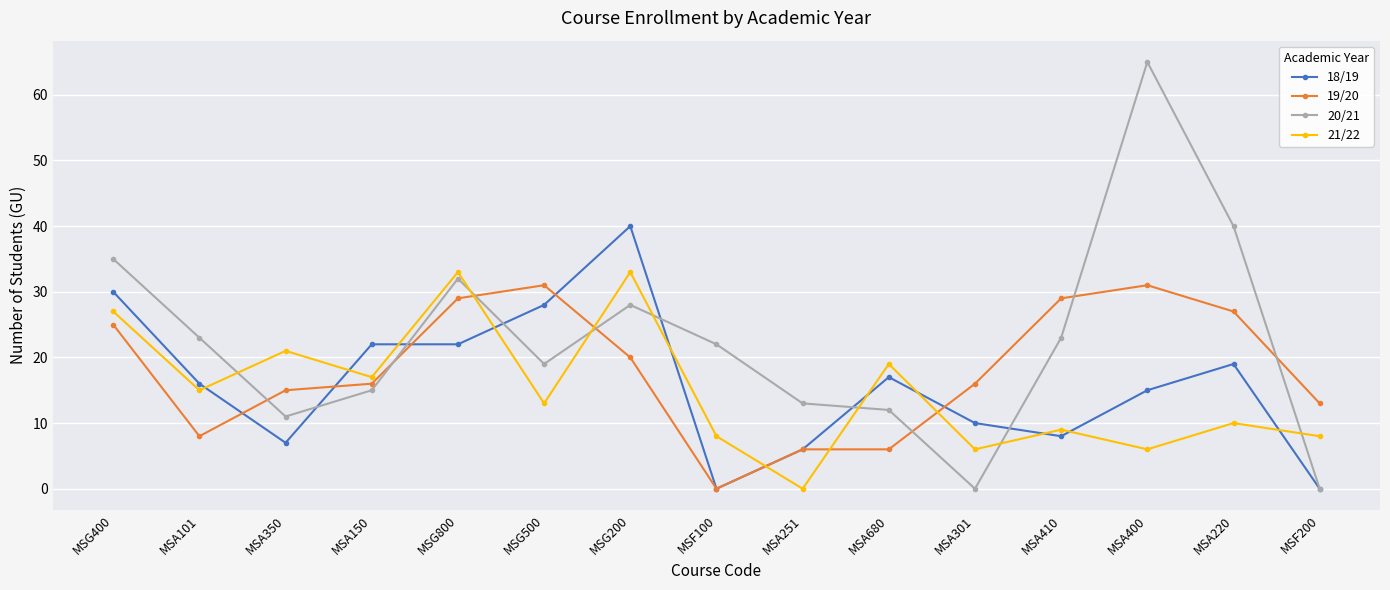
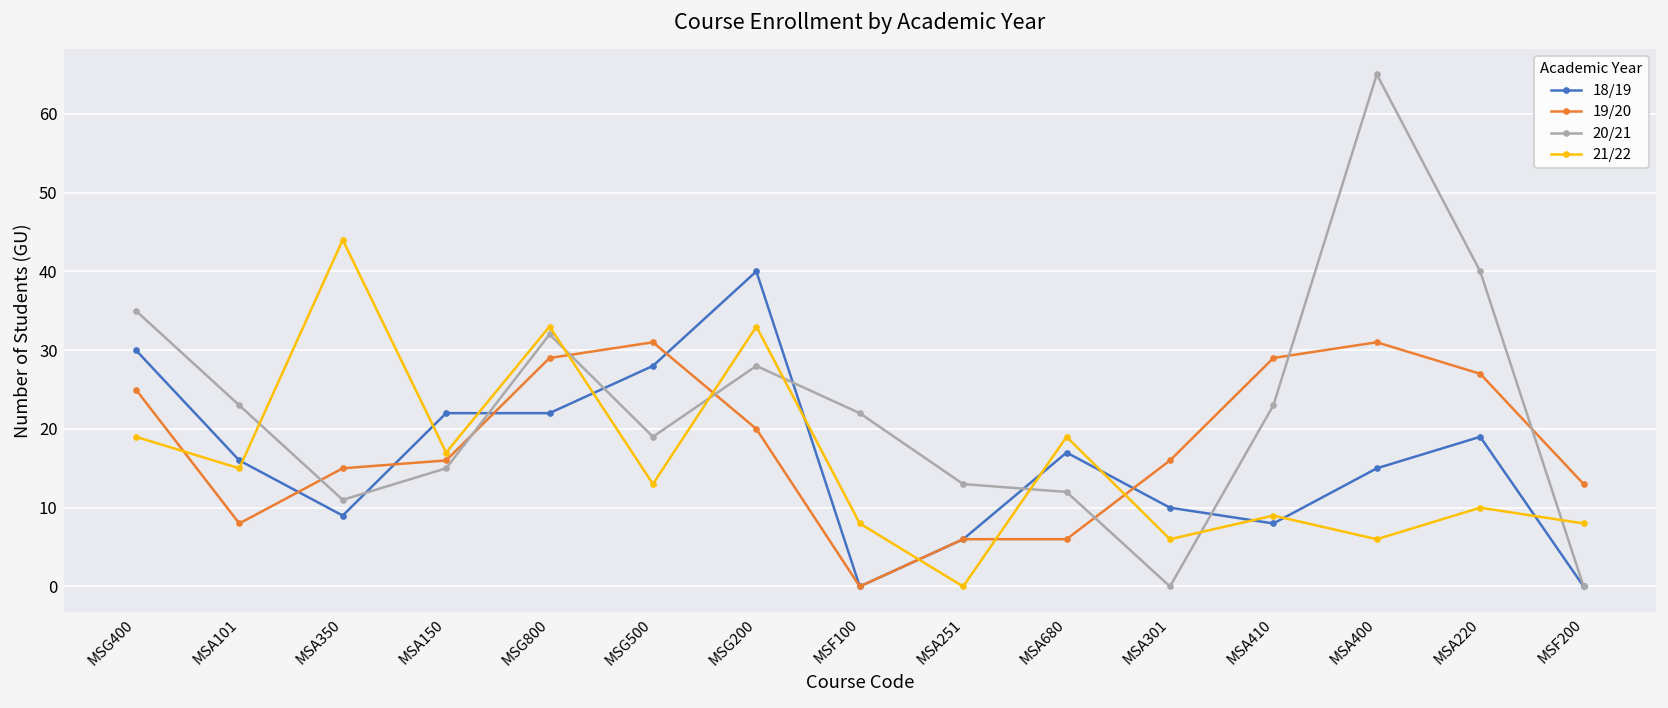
  {
    "18/19": {
      "MSG400": 30,
      "MSA101": 16,
-     "MSA350": 7,
+     "MSA350": 9,
      "MSA150": 22,
      "MSG800": 22,
      "MSG500": 28,
      "MSG200": 40,
      "MSA680": 17,
      "MSA301": 10,
      "MSA410": 8,
      "MSA400": 15,
      "MSA220": 19
    },
    "19/20": {
      "MSG400": 25,
      "MSA101": 8,
      "MSA350": 15,
      "MSA150": 16,
      "MSG800": 29,
      "MSG500": 31,
      "MSG200": 20,
      "MSA680": 6,
      "MSA301": 16,
      "MSA410": 29,
      "MSA400": 31,
      "MSA220": 27,
      "MSF200": 13
    },
    "20/21": {
      "MSG400": 35,
      "MSA101": 23,
      "MSA350": 11,
      "MSA150": 15,
      "MSG800": 32,
      "MSG500": 19,
      "MSG200": 28,
      "MSF100": 22,
      "MSA251": 13,
      "MSA680": 12,
      "MSA301": 0,
      "MSA410": 23,
      "MSA400": 65,
      "MSA220": 40
    },
    "21/22": {
-     "MSG400": 27,
+     "MSG400": 19,
      "MSA101": 15,
-     "MSA350": 21,
+     "MSA350": 44,
      "MSA150": 17,
      "MSG800": 33,
      "MSG500": 13,
      "MSG200": 33,
      "MSF100": 8,
      "MSA251": 0,
      "MSA680": 19,
      "MSA301": 6,
      "MSA410": 9,
      "MSA400": 6,
      "MSA220": 10,
      "MSF200": 8
    }
  }
